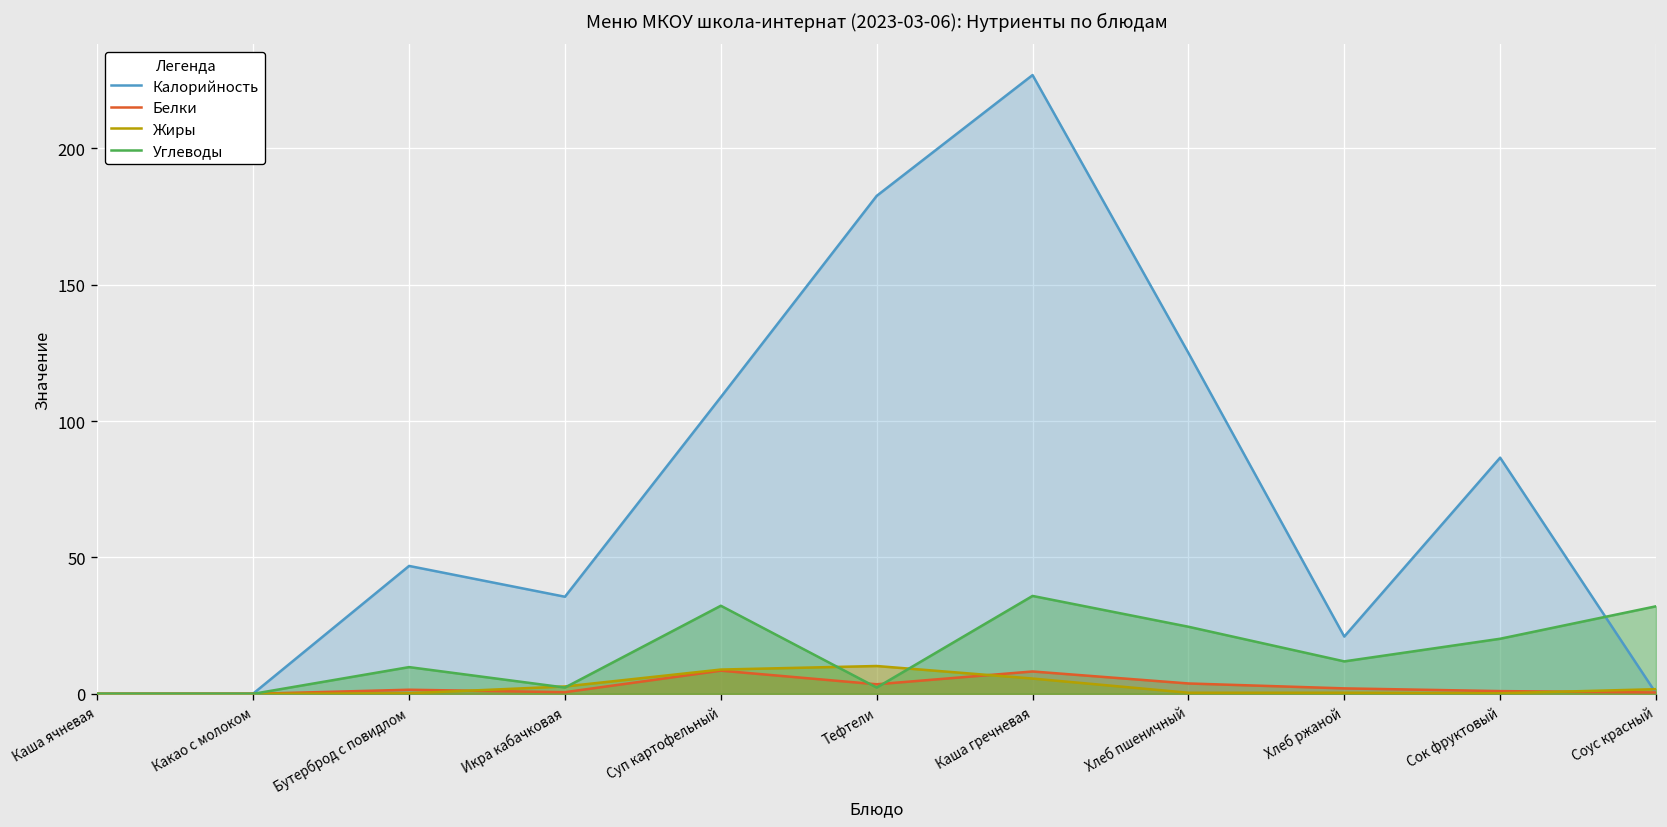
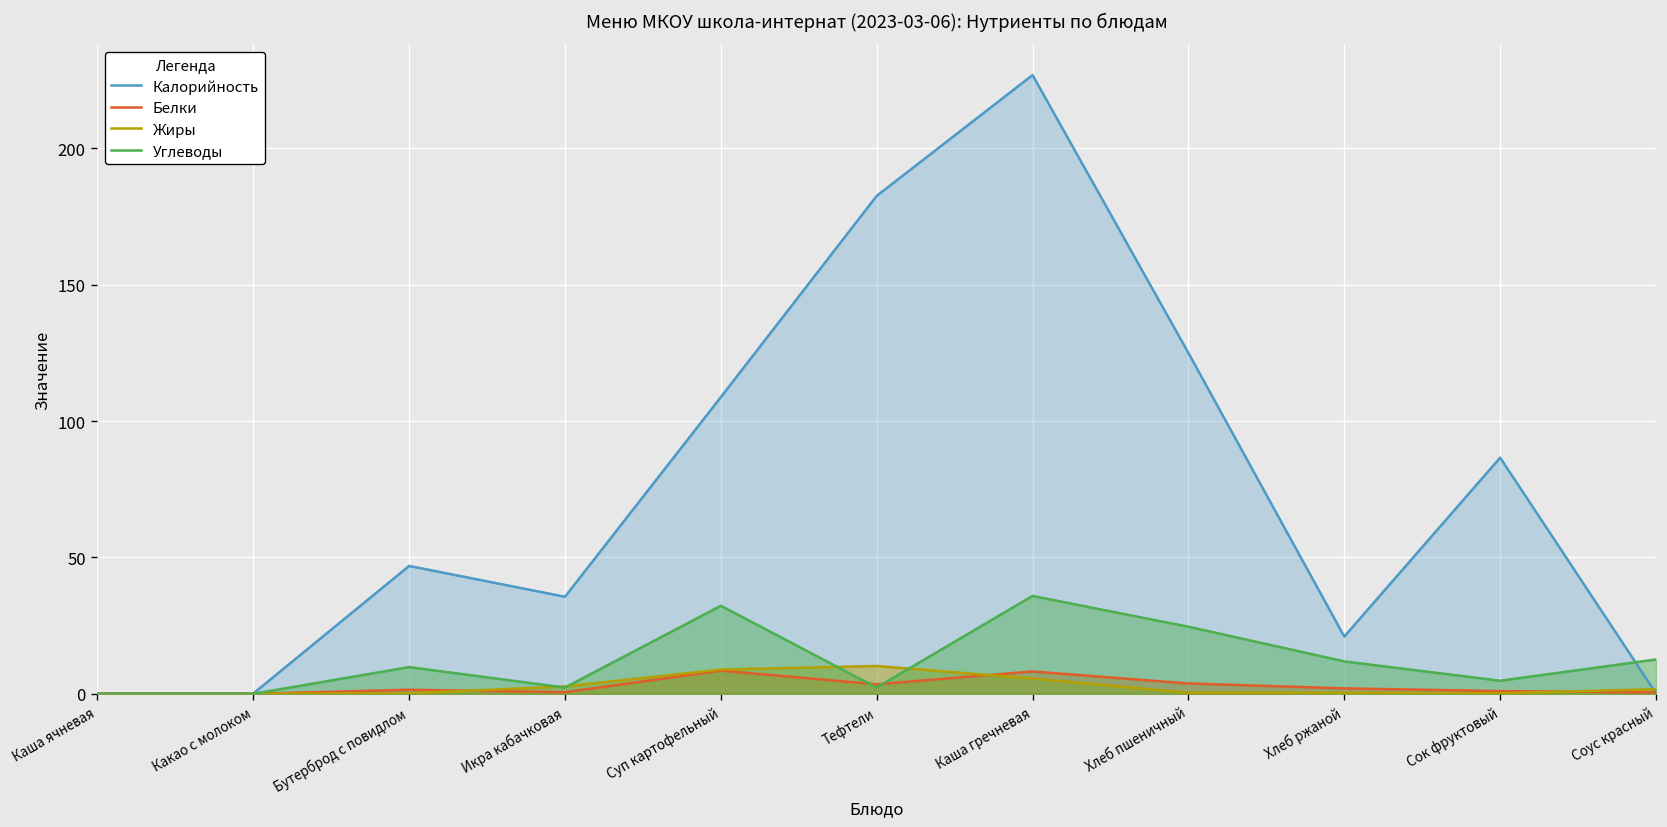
  {
    "Калорийность": {
      "Бутерброд с повидлом": 47,
      "Икра кабачковая": 36,
      "Суп картофельный": 109,
      "Тефтели": 183,
      "Каша гречневая": 227,
      "Хлеб пшеничный": 125,
      "Хлеб ржаной": 21,
      "Сок фруктовый": 87
    },
    "Белки": {
      "Бутерброд с повидлом": 2,
      "Икра кабачковая": 1,
      "Тефтели": 4,
      "Каша гречневая": 8,
      "Хлеб пшеничный": 4,
      "Хлеб ржаной": 2
    },
    "Жиры": {
      "Бутерброд с повидлом": 0,
      "Тефтели": 10,
      "Каша гречневая": 6,
      "Хлеб пшеничный": 0,
      "Хлеб ржаной": 0,
      "Соус красный": 2
    },
    "Углеводы": {
      "Бутерброд с повидлом": 10,
      "Суп картофельный": 32,
      "Тефтели": 2,
      "Каша гречневая": 36,
      "Хлеб пшеничный": 25,
      "Хлеб ржаной": 12,
-     "Сок фруктовый": 20,
-     "Соус красный": 32
+     "Сок фруктовый": 5,
+     "Соус красный": 13
    }
  }
